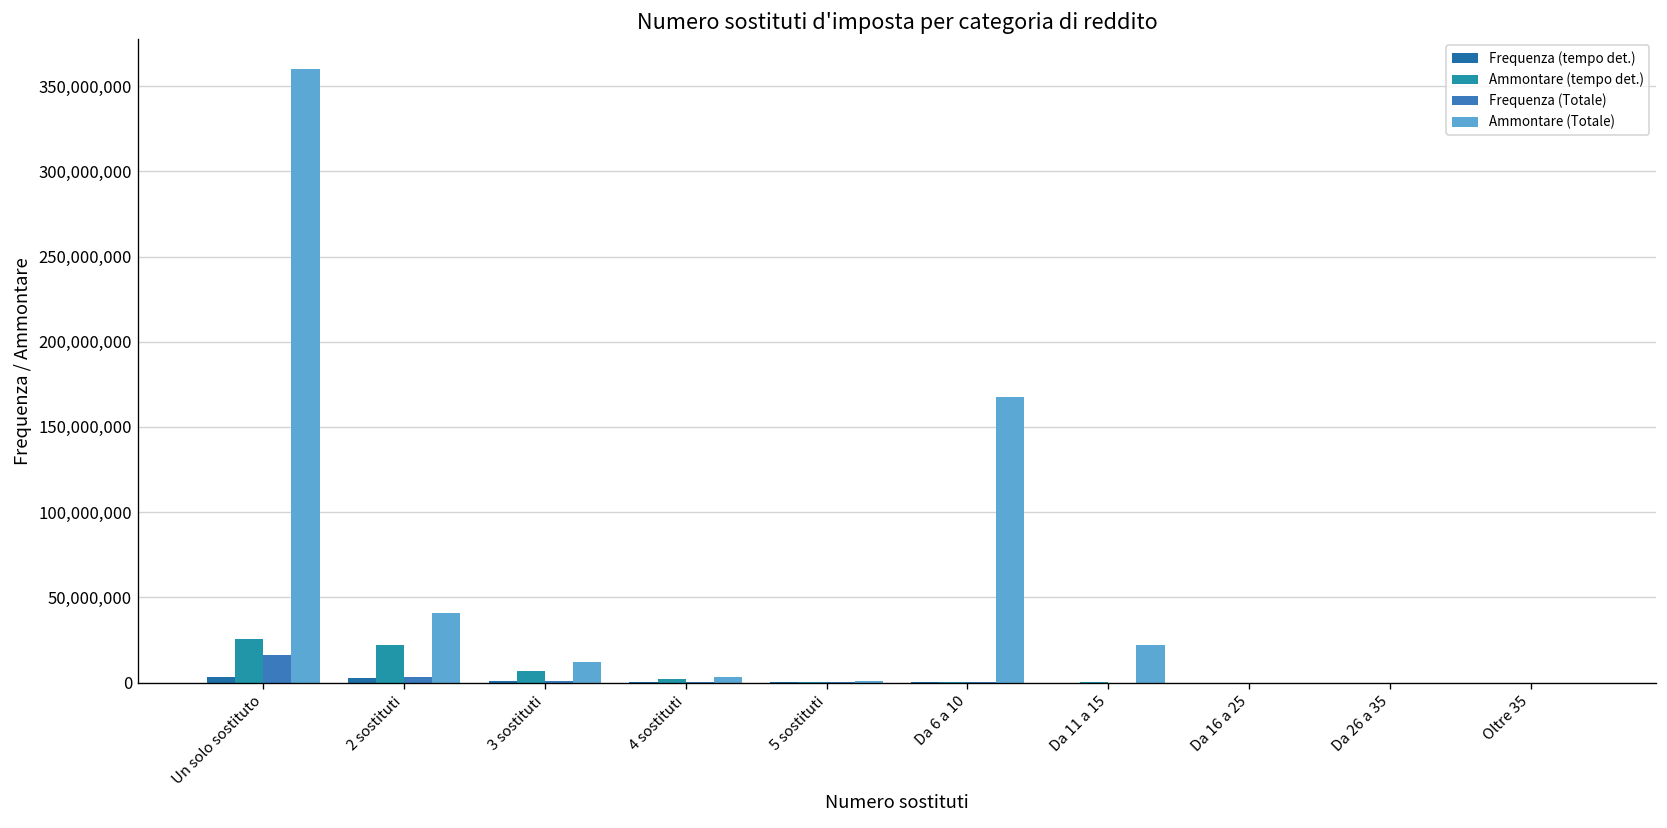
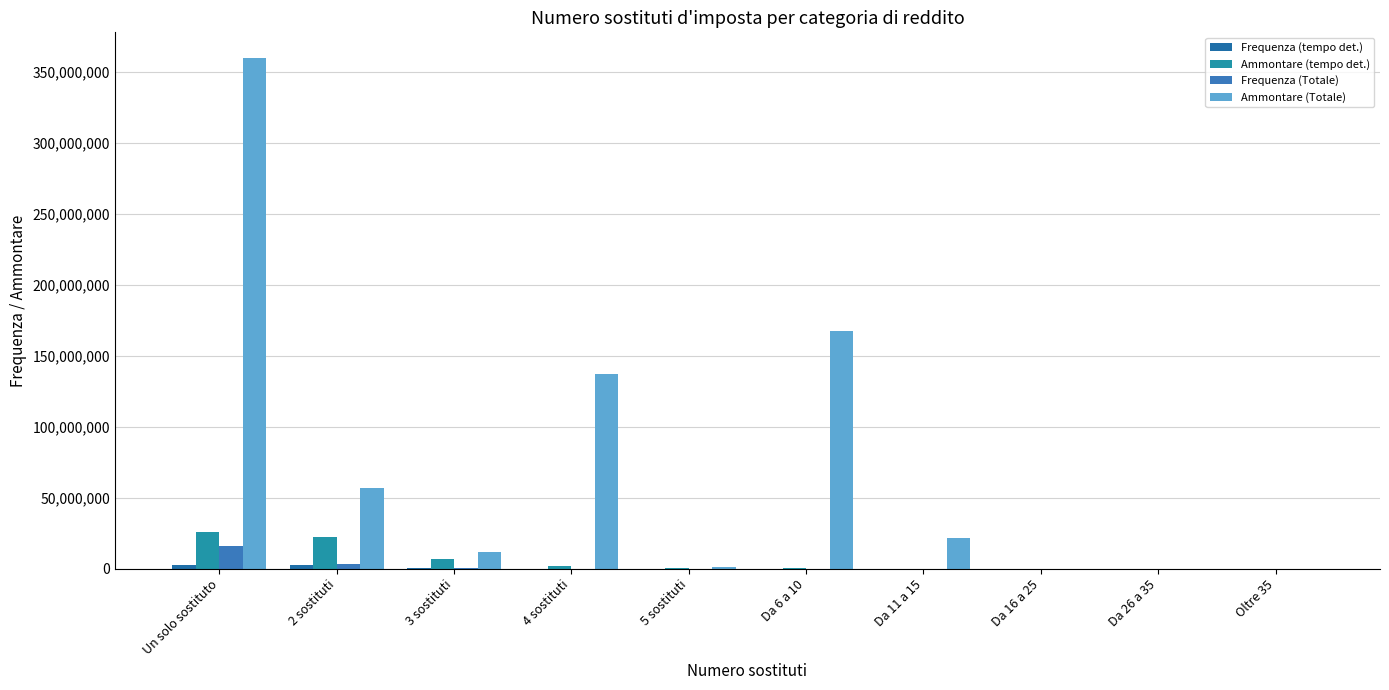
  {
    "Ammontare (Totale)": {
      "Un solo sostituto": "360,000,000",
-     "2 sostituti": "41,000,000",
+     "2 sostituti": "57,000,000",
      "3 sostituti": "12,000,000",
-     "4 sostituti": "3,000,000",
+     "4 sostituti": "137,000,000",
      "Da 6 a 10": "167,000,000",
      "Da 11 a 15": "22,000,000"
    }
  }
